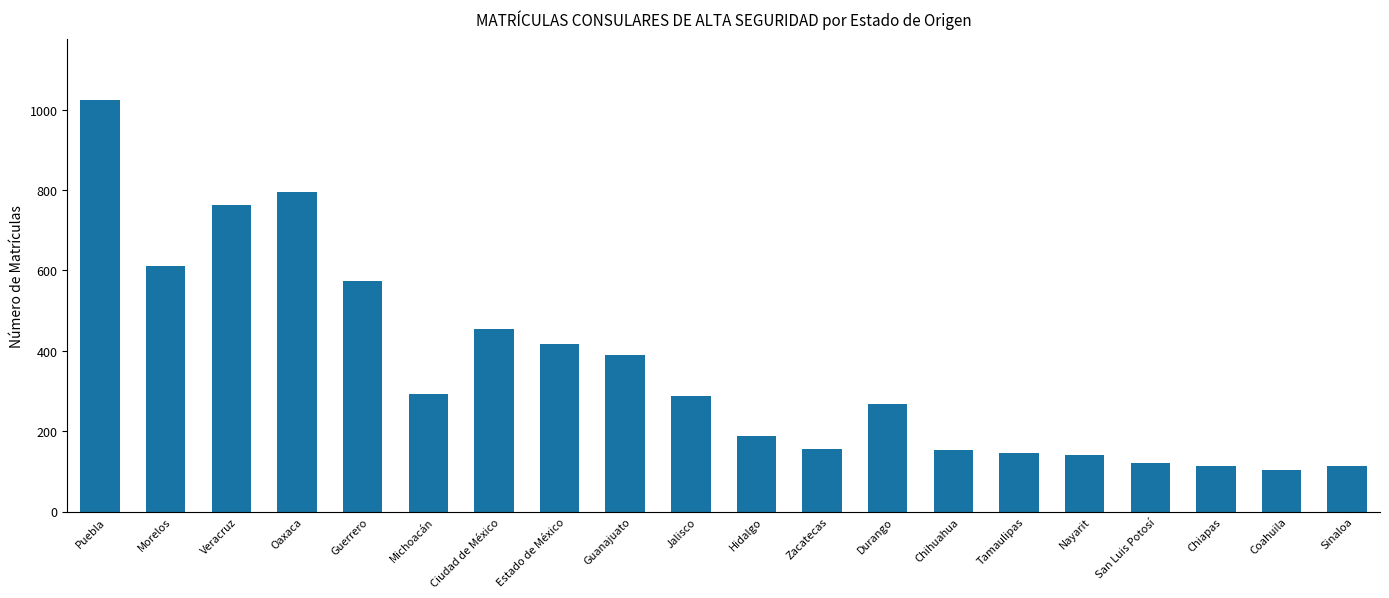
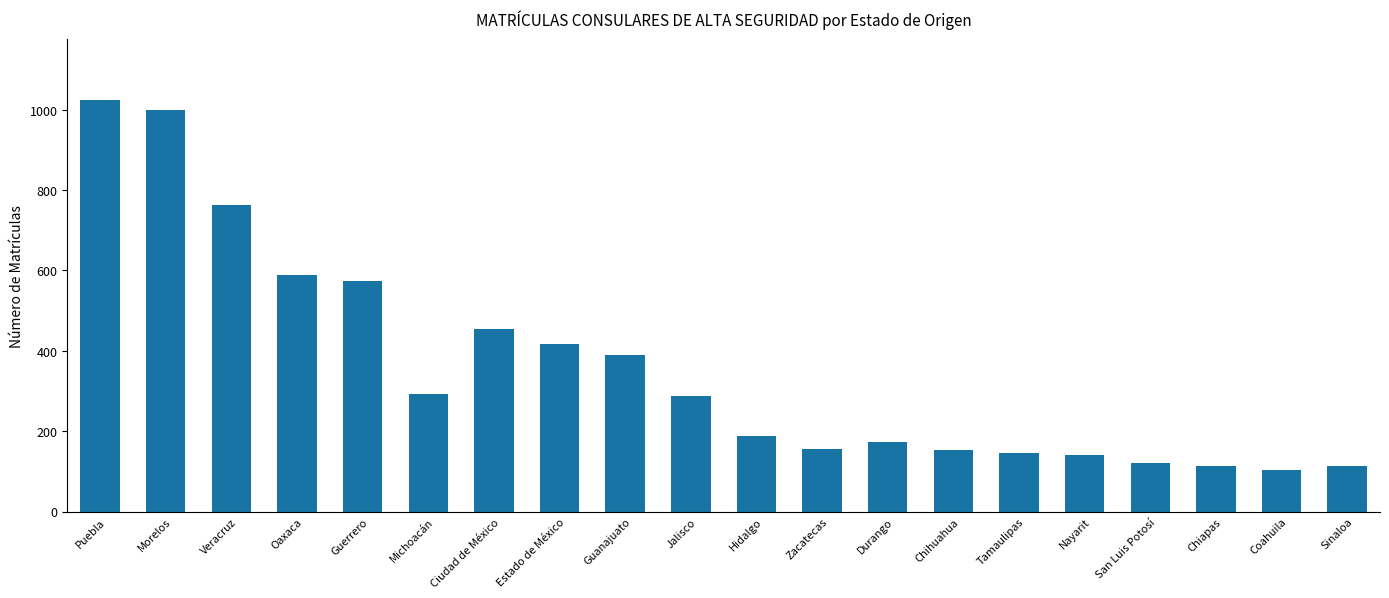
  {
    "Puebla": 1020,
-   "Morelos": 610,
+   "Morelos": 1000,
    "Veracruz": 760,
-   "Oaxaca": 790,
+   "Oaxaca": 590,
    "Guerrero": 570,
    "Michoacán": 290,
    "Ciudad de México": 450,
    "Estado de México": 420,
    "Guanajuato": 390,
    "Jalisco": 290,
    "Hidalgo": 190,
    "Zacatecas": 160,
-   "Durango": 270,
+   "Durango": 170,
    "Chihuahua": 150,
    "Tamaulipas": 150,
    "Nayarit": 140,
    "San Luis Potosí": 120,
    "Chiapas": 110,
    "Coahuila": 100,
    "Sinaloa": 110
  }
